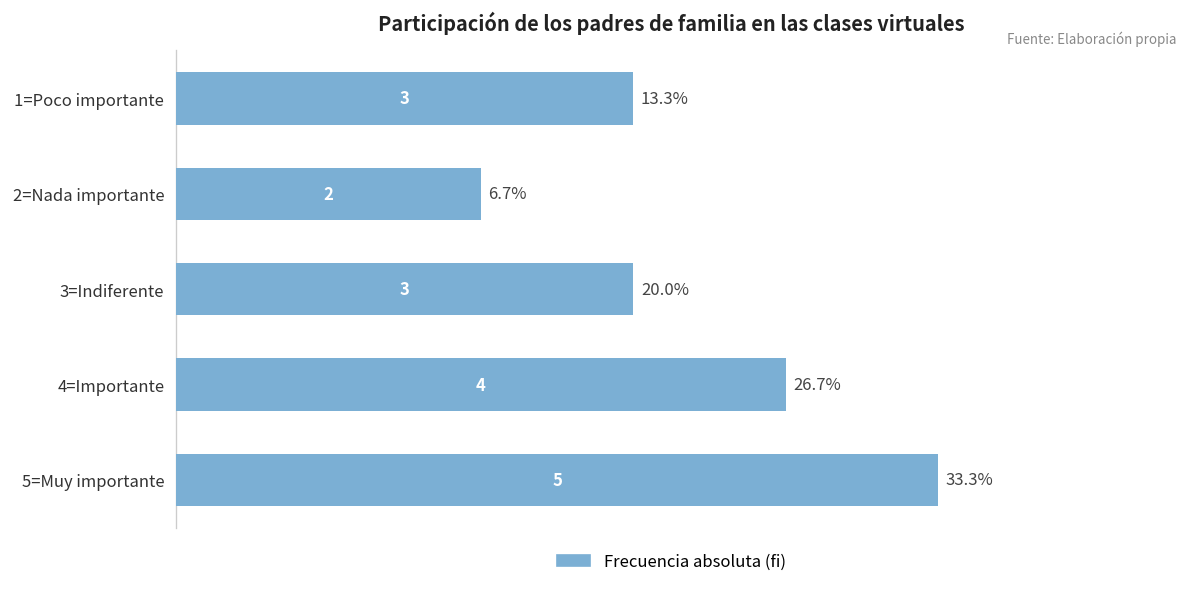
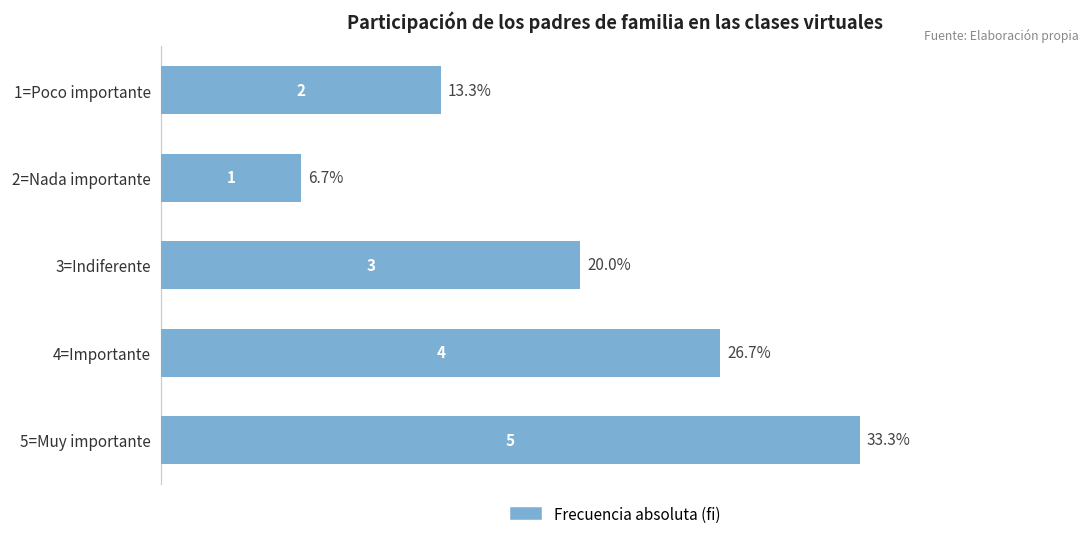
  {
-   "1=Poco importante": 3,
-   "2=Nada importante": 2,
+   "1=Poco importante": 2,
+   "2=Nada importante": 1,
    "3=Indiferente": 3,
    "4=Importante": 4,
    "5=Muy importante": 5
  }
